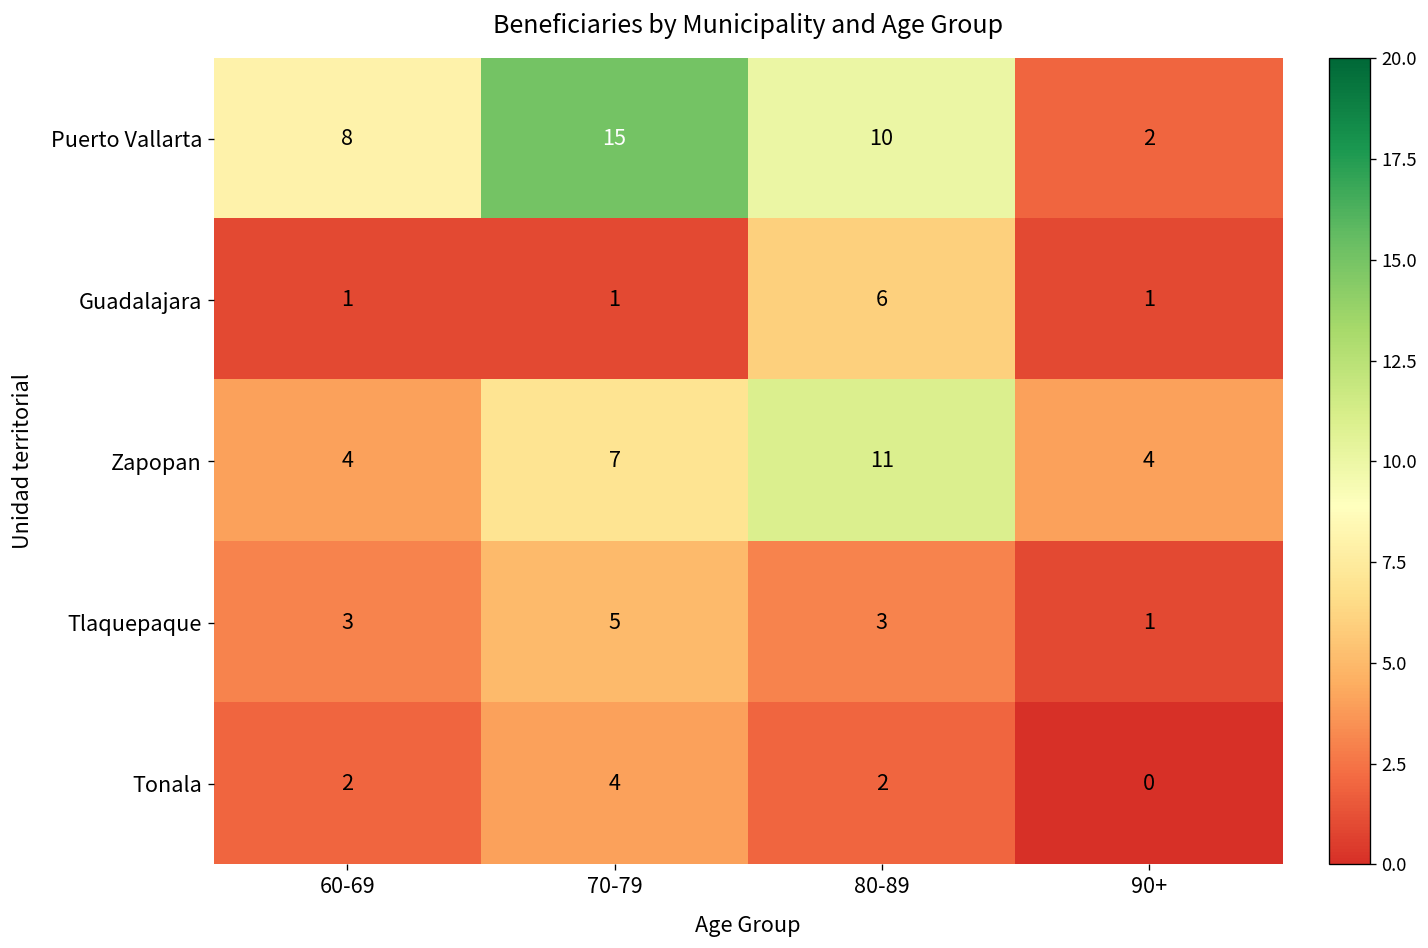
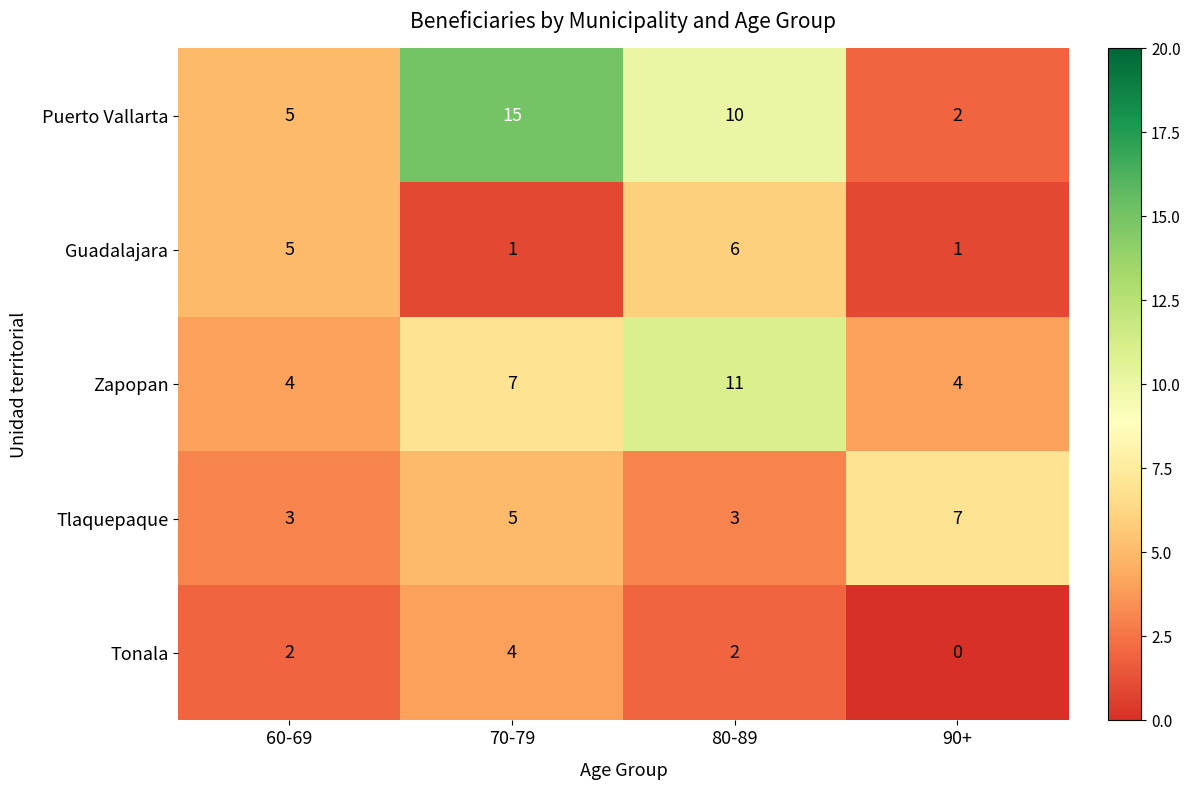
  {
    "Puerto Vallarta": {
-     "60-69": 8,
+     "60-69": 5,
      "70-79": 15,
      "80-89": 10,
      "90+": 2
    },
    "Guadalajara": {
-     "60-69": 1,
+     "60-69": 5,
      "70-79": 1,
      "80-89": 6,
      "90+": 1
    },
    "Zapopan": {
      "60-69": 4,
      "70-79": 7,
      "80-89": 11,
      "90+": 4
    },
    "Tlaquepaque": {
      "60-69": 3,
      "70-79": 5,
      "80-89": 3,
-     "90+": 1
+     "90+": 7
    },
    "Tonala": {
      "60-69": 2,
      "70-79": 4,
      "80-89": 2,
      "90+": 0
    }
  }
